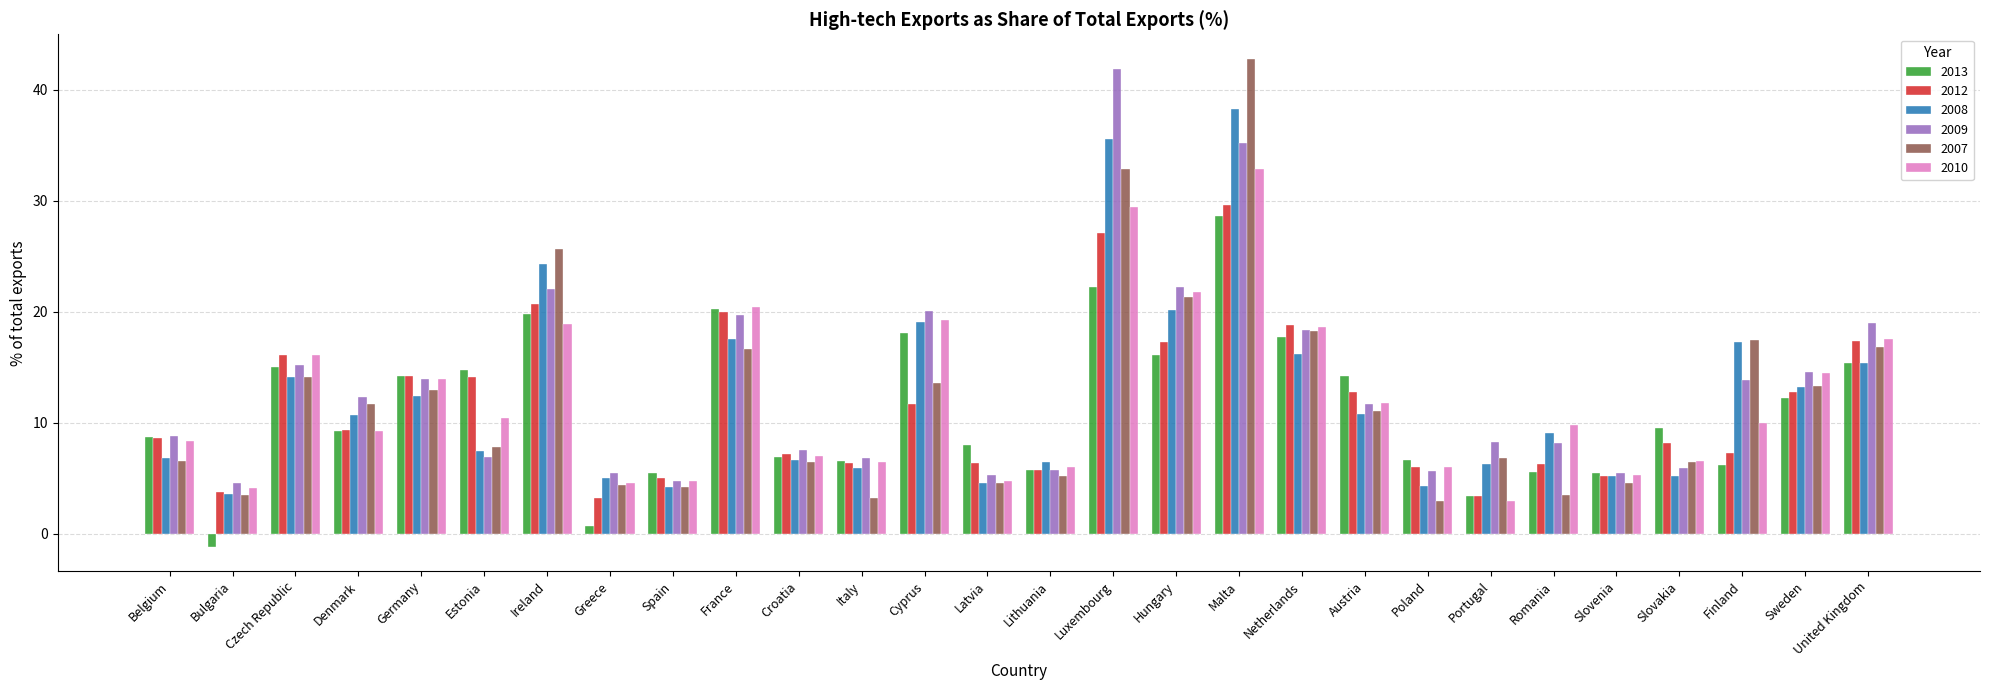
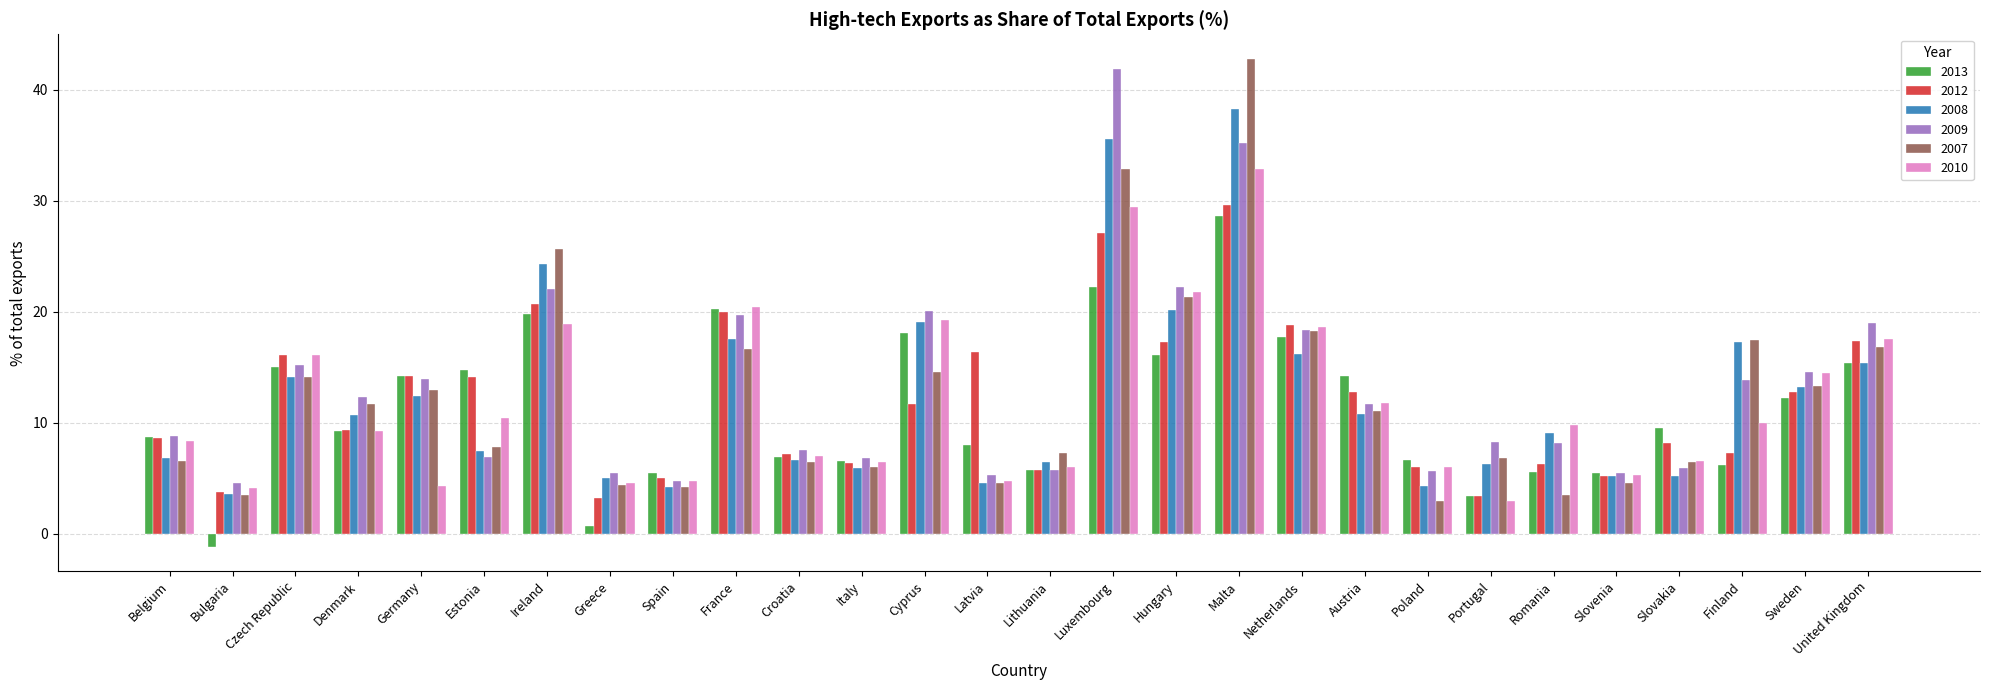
  {
    "2013": {
      "Belgium": 8.7,
      "Bulgaria": -1.1,
      "Czech Republic": 15.0,
      "Denmark": 9.3,
      "Germany": 14.2,
      "Estonia": 14.8,
      "Ireland": 19.8,
      "Greece": 0.7,
      "Spain": 5.5,
      "France": 20.3,
      "Croatia": 6.9,
      "Italy": 6.6,
      "Cyprus": 18.1,
      "Latvia": 8.0,
      "Lithuania": 5.8,
      "Luxembourg": 22.2,
      "Hungary": 16.1,
      "Malta": 28.6,
      "Netherlands": 17.7,
      "Austria": 14.2,
      "Poland": 6.7,
      "Portugal": 3.4,
      "Romania": 5.6,
      "Slovenia": 5.5,
      "Slovakia": 9.5,
      "Finland": 6.2,
      "Sweden": 12.2,
      "United Kingdom": 15.4
    },
    "2012": {
      "Belgium": 8.6,
      "Bulgaria": 3.8,
      "Czech Republic": 16.1,
      "Denmark": 9.4,
      "Germany": 14.2,
      "Estonia": 14.1,
      "Ireland": 20.7,
      "Greece": 3.2,
      "Spain": 5.0,
      "France": 20.0,
      "Croatia": 7.2,
      "Italy": 6.4,
      "Cyprus": 11.7,
-     "Latvia": 6.4,
+     "Latvia": 16.4,
      "Lithuania": 5.8,
      "Luxembourg": 27.1,
      "Hungary": 17.3,
      "Malta": 29.6,
      "Netherlands": 18.8,
      "Austria": 12.8,
      "Poland": 6.0,
      "Portugal": 3.4,
      "Romania": 6.3,
      "Slovenia": 5.2,
      "Slovakia": 8.2,
      "Finland": 7.3,
      "Sweden": 12.8,
      "United Kingdom": 17.4
    },
    "2008": {
      "Belgium": 6.8,
      "Bulgaria": 3.6,
      "Czech Republic": 14.1,
      "Denmark": 10.7,
      "Germany": 12.4,
      "Estonia": 7.5,
      "Ireland": 24.3,
      "Greece": 5.0,
      "Spain": 4.2,
      "France": 17.6,
      "Croatia": 6.7,
      "Italy": 5.9,
      "Cyprus": 19.1,
      "Latvia": 4.6,
      "Lithuania": 6.5,
      "Luxembourg": 35.6,
      "Hungary": 20.2,
      "Malta": 38.3,
      "Netherlands": 16.2,
      "Austria": 10.8,
      "Poland": 4.3,
      "Portugal": 6.3,
      "Romania": 9.1,
      "Slovenia": 5.2,
      "Slovakia": 5.2,
      "Finland": 17.3,
      "Sweden": 13.2,
      "United Kingdom": 15.4
    },
    "2009": {
      "Belgium": 8.8,
      "Bulgaria": 4.6,
      "Czech Republic": 15.2,
      "Denmark": 12.3,
      "Germany": 14.0,
      "Estonia": 6.9,
      "Ireland": 22.1,
      "Greece": 5.5,
      "Spain": 4.8,
      "France": 19.7,
      "Croatia": 7.6,
      "Italy": 6.8,
      "Cyprus": 20.1,
      "Latvia": 5.3,
      "Lithuania": 5.8,
      "Luxembourg": 41.9,
      "Hungary": 22.2,
      "Malta": 35.2,
      "Netherlands": 18.4,
      "Austria": 11.7,
      "Poland": 5.7,
      "Portugal": 8.3,
      "Romania": 8.2,
      "Slovenia": 5.5,
      "Slovakia": 5.9,
      "Finland": 13.9,
      "Sweden": 14.6,
      "United Kingdom": 19.0
    },
    "2007": {
      "Belgium": 6.6,
      "Bulgaria": 3.5,
      "Czech Republic": 14.1,
      "Denmark": 11.7,
      "Germany": 13.0,
      "Estonia": 7.8,
      "Ireland": 25.7,
      "Greece": 4.4,
      "Spain": 4.2,
      "France": 16.7,
      "Croatia": 6.5,
-     "Italy": 3.2,
-     "Cyprus": 13.6,
+     "Italy": 6.0,
+     "Cyprus": 14.6,
      "Latvia": 4.6,
-     "Lithuania": 5.2,
+     "Lithuania": 7.3,
      "Luxembourg": 32.9,
      "Hungary": 21.3,
      "Malta": 42.8,
      "Netherlands": 18.3,
      "Austria": 11.1,
      "Poland": 3.0,
      "Portugal": 6.8,
      "Romania": 3.5,
      "Slovenia": 4.6,
      "Slovakia": 6.5,
      "Finland": 17.5,
      "Sweden": 13.3,
      "United Kingdom": 16.8
    },
    "2010": {
      "Belgium": 8.4,
      "Bulgaria": 4.1,
      "Czech Republic": 16.1,
      "Denmark": 9.3,
-     "Germany": 14.0,
+     "Germany": 4.3,
      "Estonia": 10.4,
      "Ireland": 18.9,
      "Greece": 4.6,
      "Spain": 4.8,
      "France": 20.4,
      "Croatia": 7.0,
      "Italy": 6.5,
      "Cyprus": 19.3,
      "Latvia": 4.8,
      "Lithuania": 6.0,
      "Luxembourg": 29.4,
      "Hungary": 21.8,
      "Malta": 32.9,
      "Netherlands": 18.6,
      "Austria": 11.8,
      "Poland": 6.0,
      "Portugal": 3.0,
      "Romania": 9.8,
      "Slovenia": 5.3,
      "Slovakia": 6.6,
      "Finland": 10.0,
      "Sweden": 14.5,
      "United Kingdom": 17.6
    }
  }
